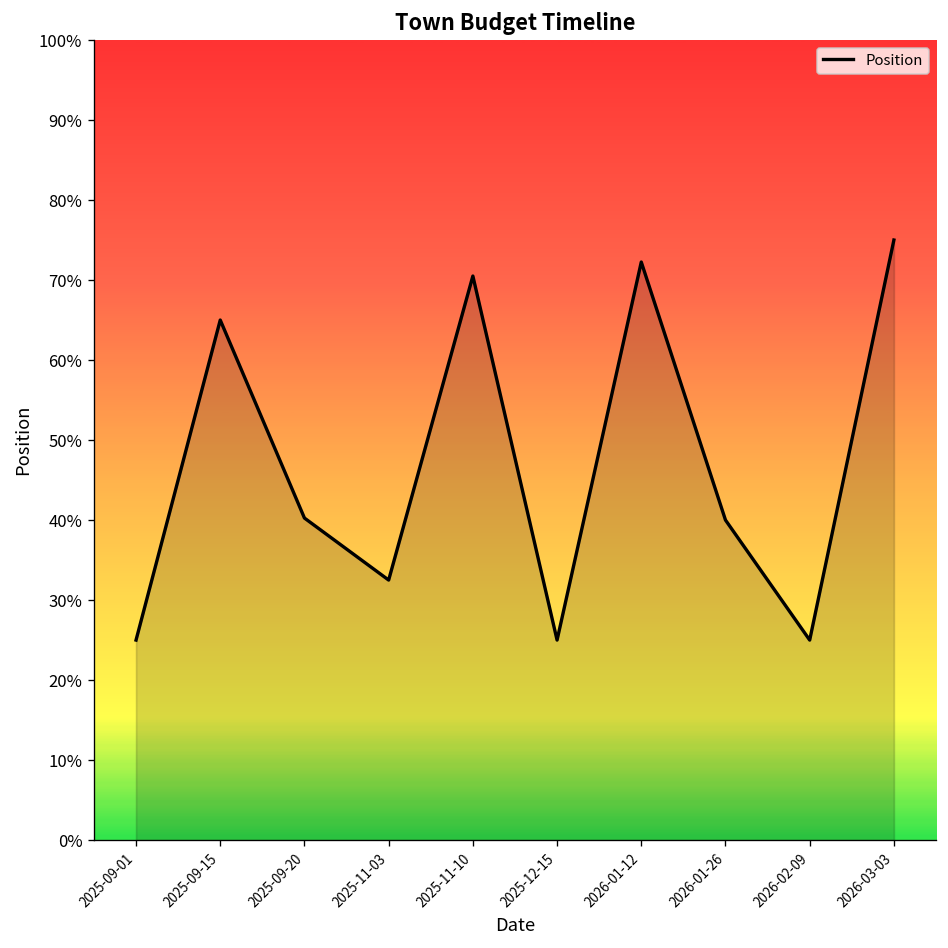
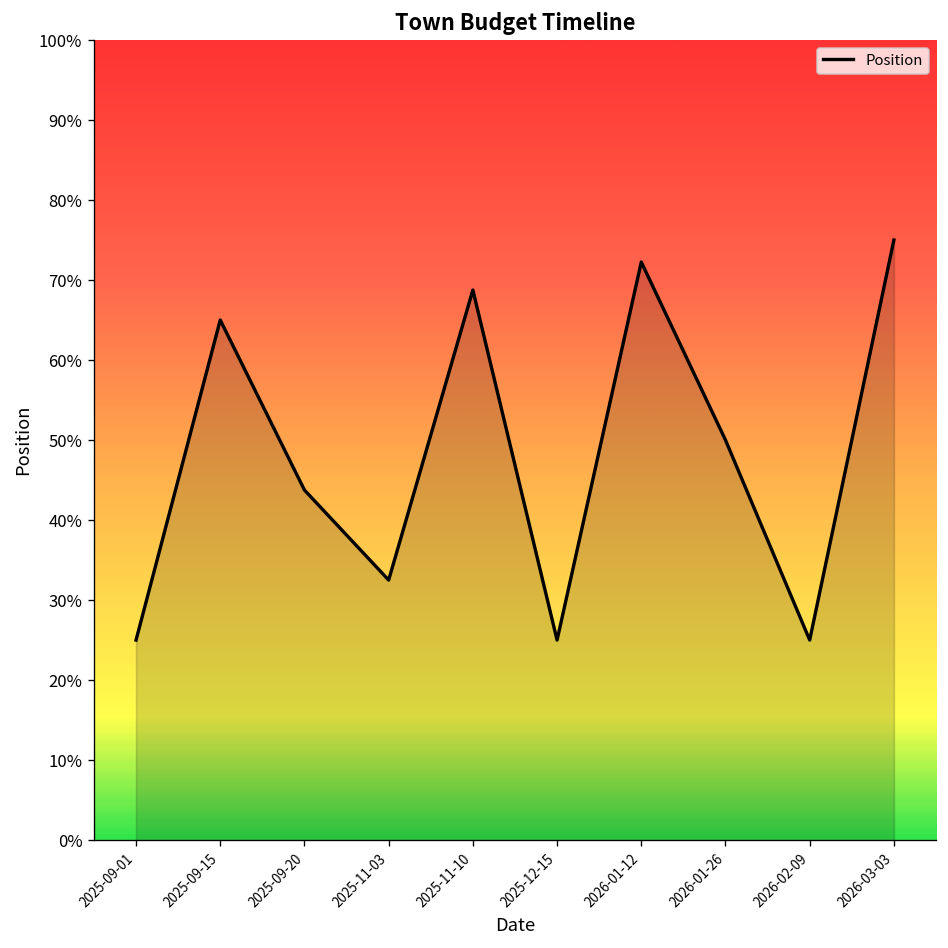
  {
    "2025-09-01": "25%",
    "2025-09-15": "65%",
-   "2025-09-20": "40%",
+   "2025-09-20": "44%",
    "2025-11-03": "33%",
-   "2025-11-10": "71%",
+   "2025-11-10": "69%",
    "2025-12-15": "25%",
    "2026-01-12": "72%",
-   "2026-01-26": "40%",
+   "2026-01-26": "50%",
    "2026-02-09": "25%",
    "2026-03-03": "75%"
  }
